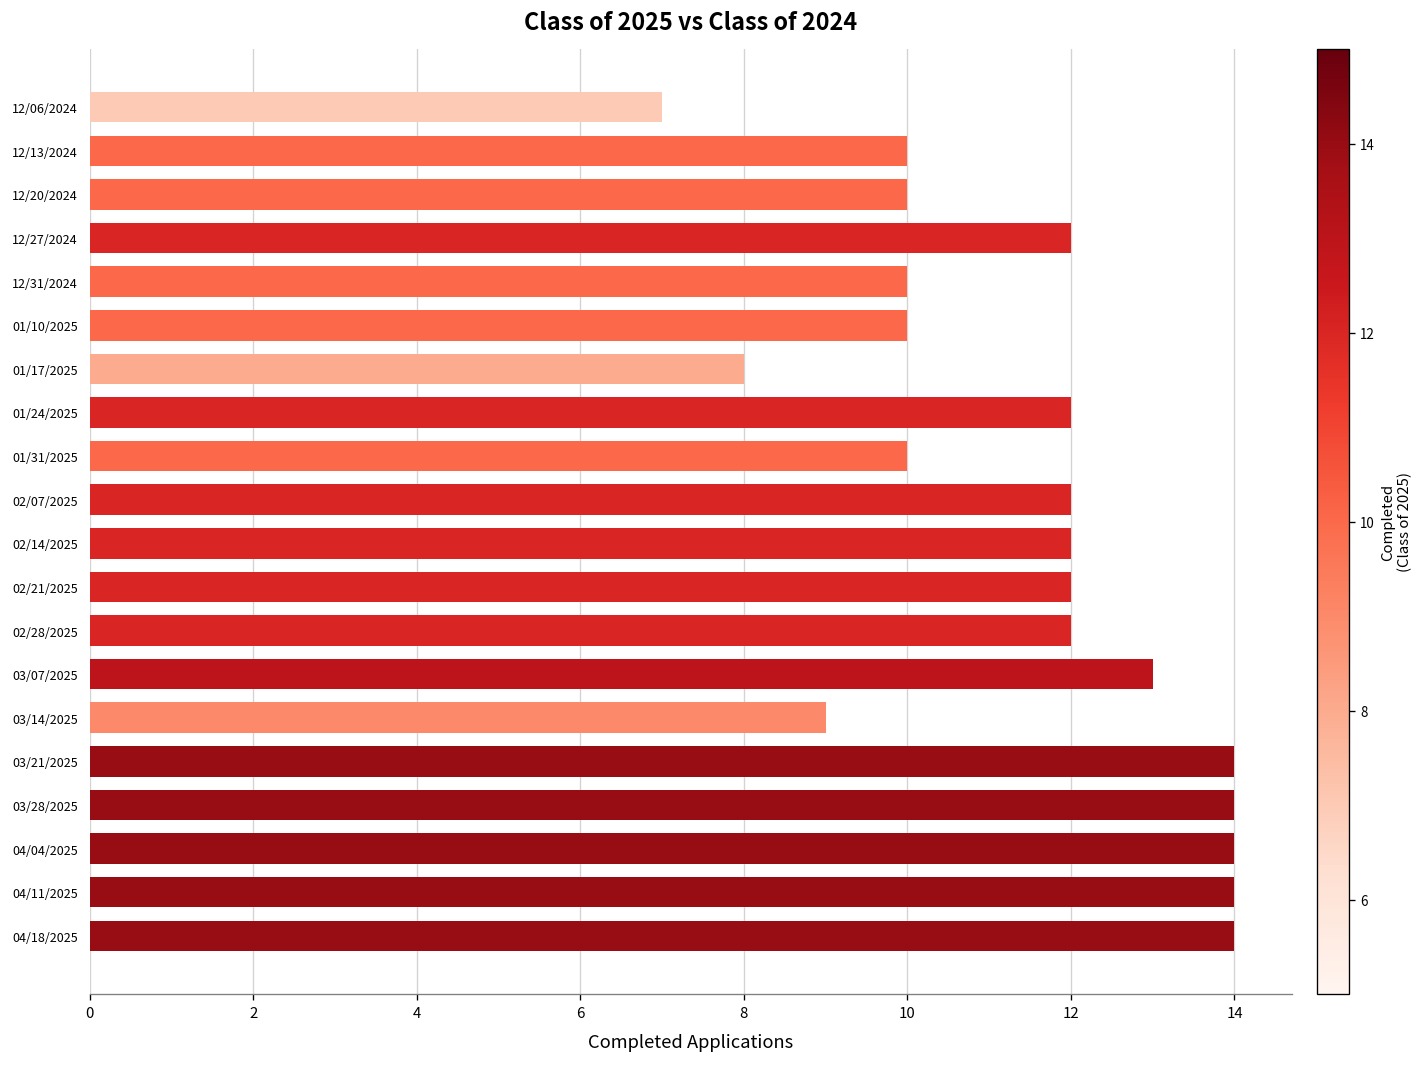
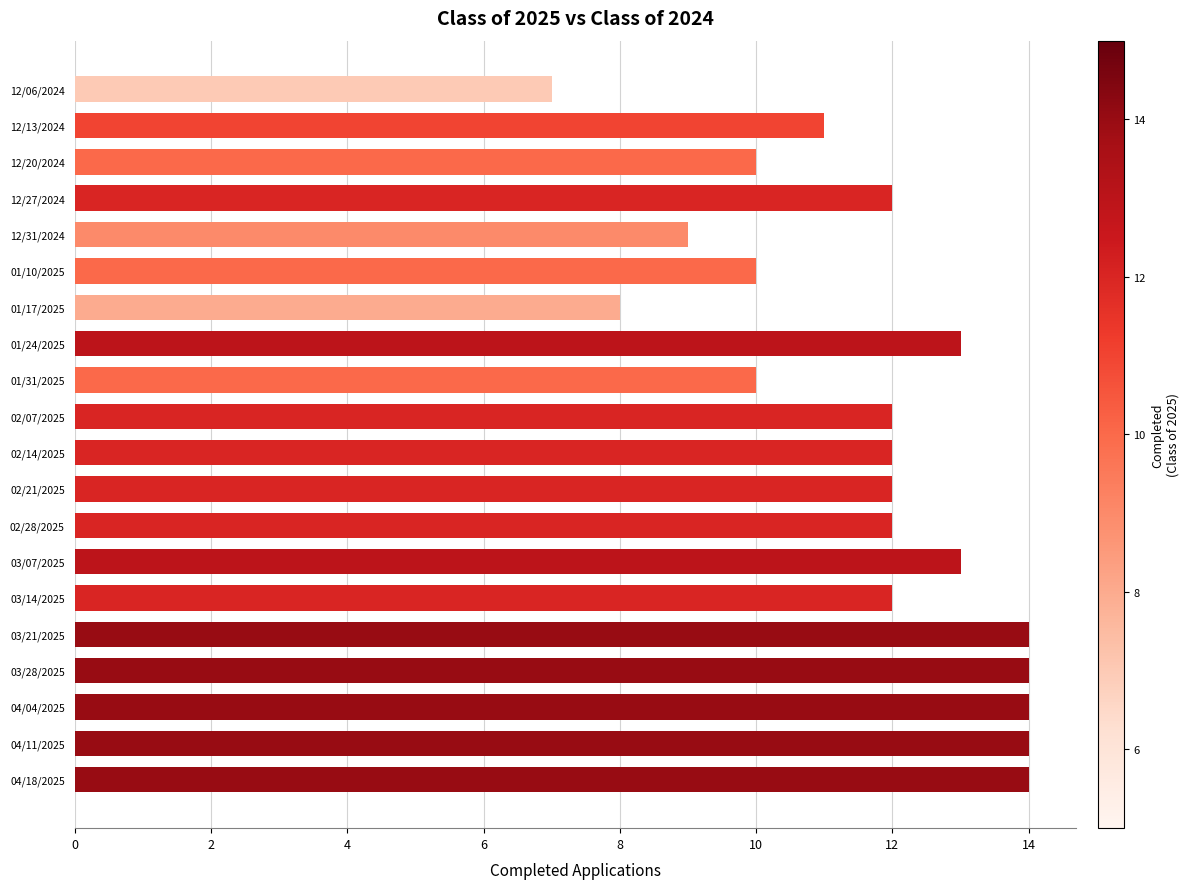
  {
    "12/06/2024": 7,
-   "12/13/2024": 10,
+   "12/13/2024": 11,
    "12/20/2024": 10,
    "12/27/2024": 12,
-   "12/31/2024": 10,
+   "12/31/2024": 9,
    "01/10/2025": 10,
    "01/17/2025": 8,
-   "01/24/2025": 12,
+   "01/24/2025": 13,
    "01/31/2025": 10,
    "02/07/2025": 12,
    "02/14/2025": 12,
    "02/21/2025": 12,
    "02/28/2025": 12,
    "03/07/2025": 13,
-   "03/14/2025": 9,
+   "03/14/2025": 12,
    "03/21/2025": 14,
    "03/28/2025": 14,
    "04/04/2025": 14,
    "04/11/2025": 14,
    "04/18/2025": 14
  }
